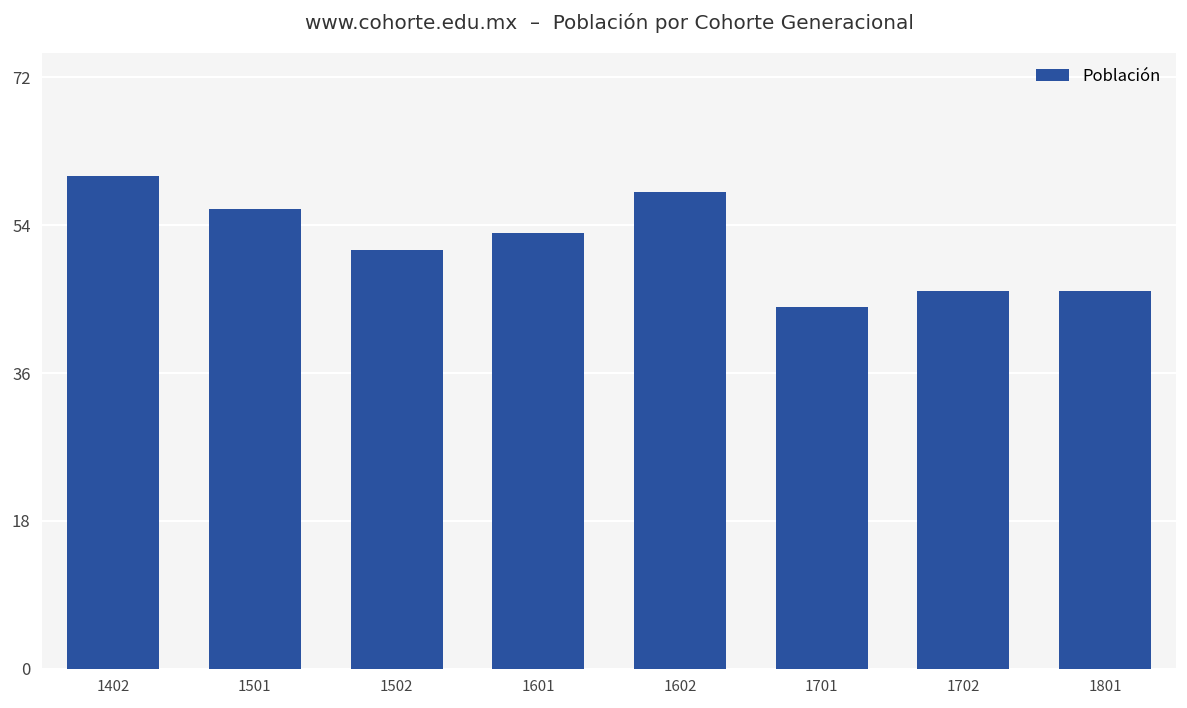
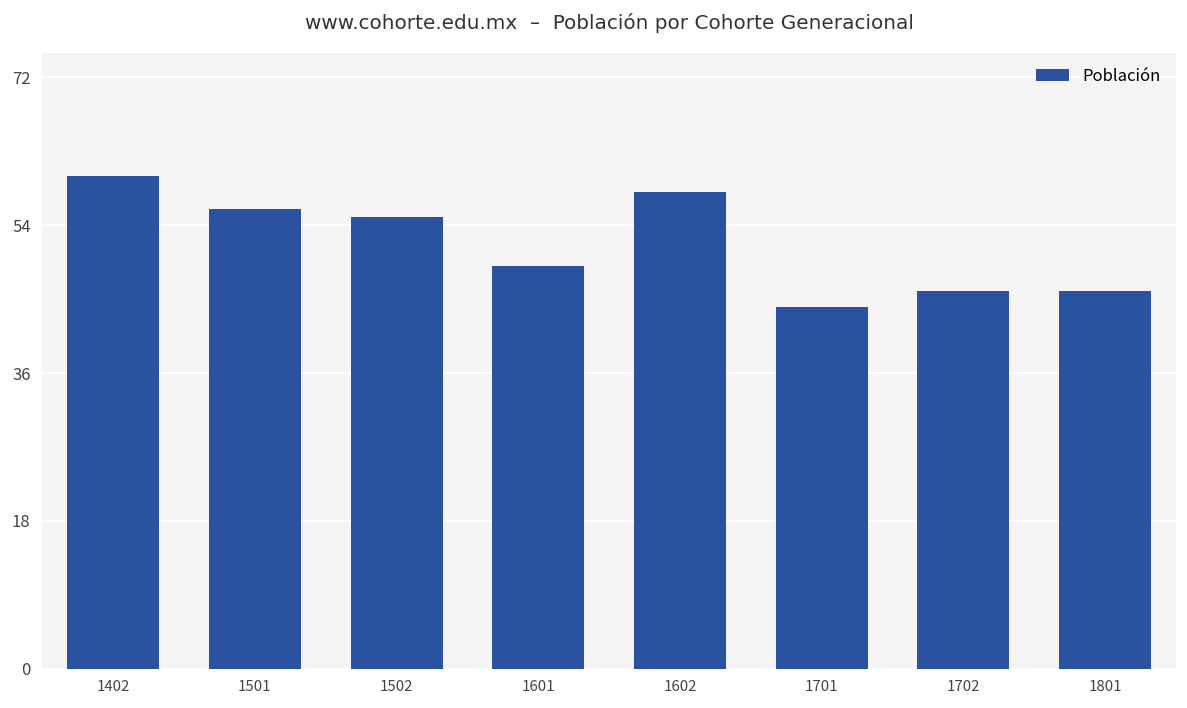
  {
    "1402": 60,
    "1501": 56,
-   "1502": 51,
-   "1601": 53,
+   "1502": 55,
+   "1601": 49,
    "1602": 58,
    "1701": 44,
    "1702": 46,
    "1801": 46
  }
